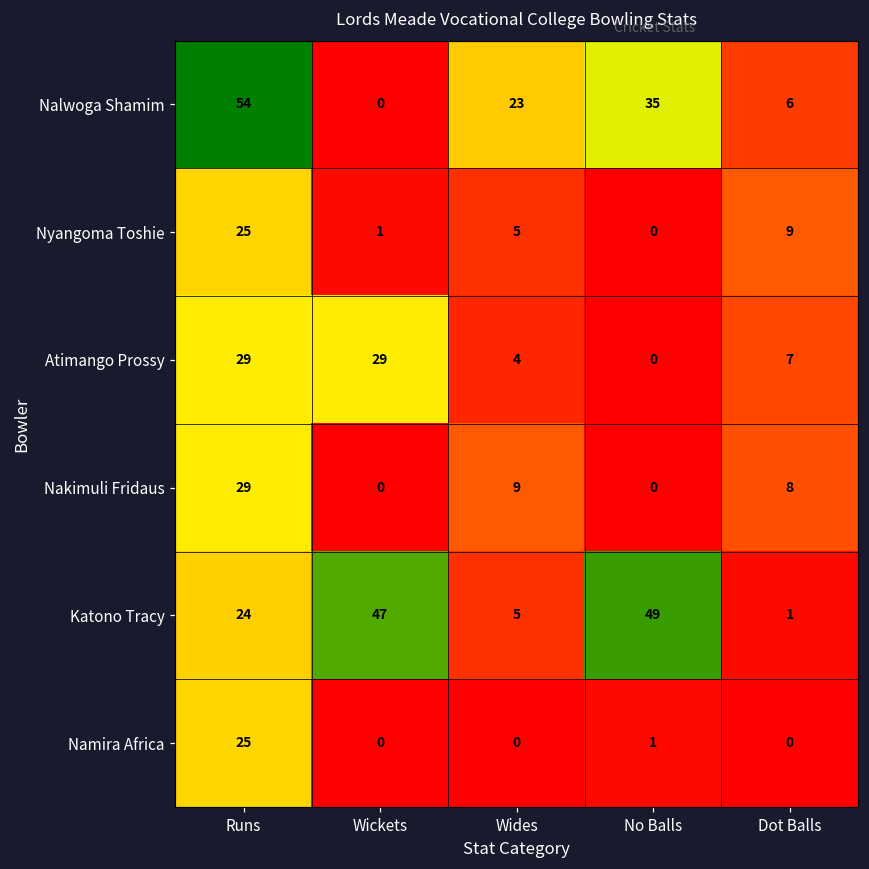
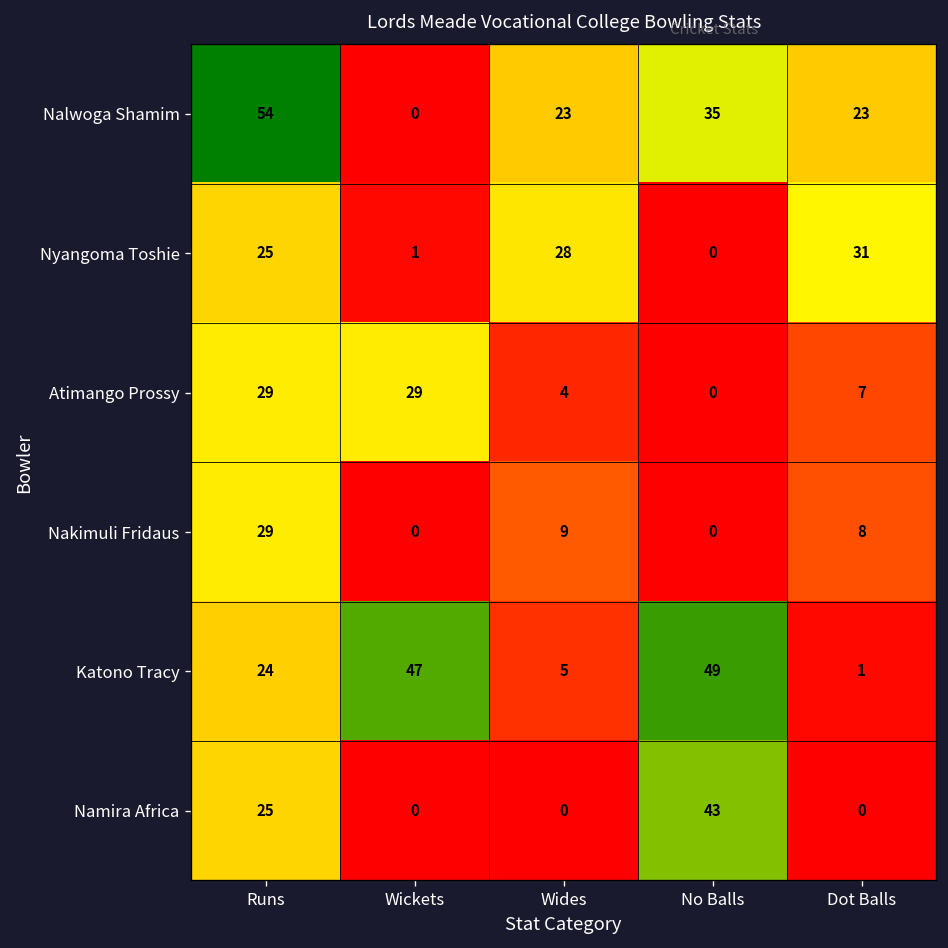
  {
    "Nalwoga Shamim": {
      "Runs": 54,
      "Wickets": 0,
      "Wides": 23,
      "No Balls": 35,
-     "Dot Balls": 6
+     "Dot Balls": 23
    },
    "Nyangoma Toshie": {
      "Runs": 25,
      "Wickets": 1,
-     "Wides": 5,
+     "Wides": 28,
      "No Balls": 0,
-     "Dot Balls": 9
+     "Dot Balls": 31
    },
    "Atimango Prossy": {
      "Runs": 29,
      "Wickets": 29,
      "Wides": 4,
      "No Balls": 0,
      "Dot Balls": 7
    },
    "Nakimuli Fridaus": {
      "Runs": 29,
      "Wickets": 0,
      "Wides": 9,
      "No Balls": 0,
      "Dot Balls": 8
    },
    "Katono Tracy": {
      "Runs": 24,
      "Wickets": 47,
      "Wides": 5,
      "No Balls": 49,
      "Dot Balls": 1
    },
    "Namira Africa": {
      "Runs": 25,
      "Wickets": 0,
      "Wides": 0,
-     "No Balls": 1,
+     "No Balls": 43,
      "Dot Balls": 0
    }
  }
